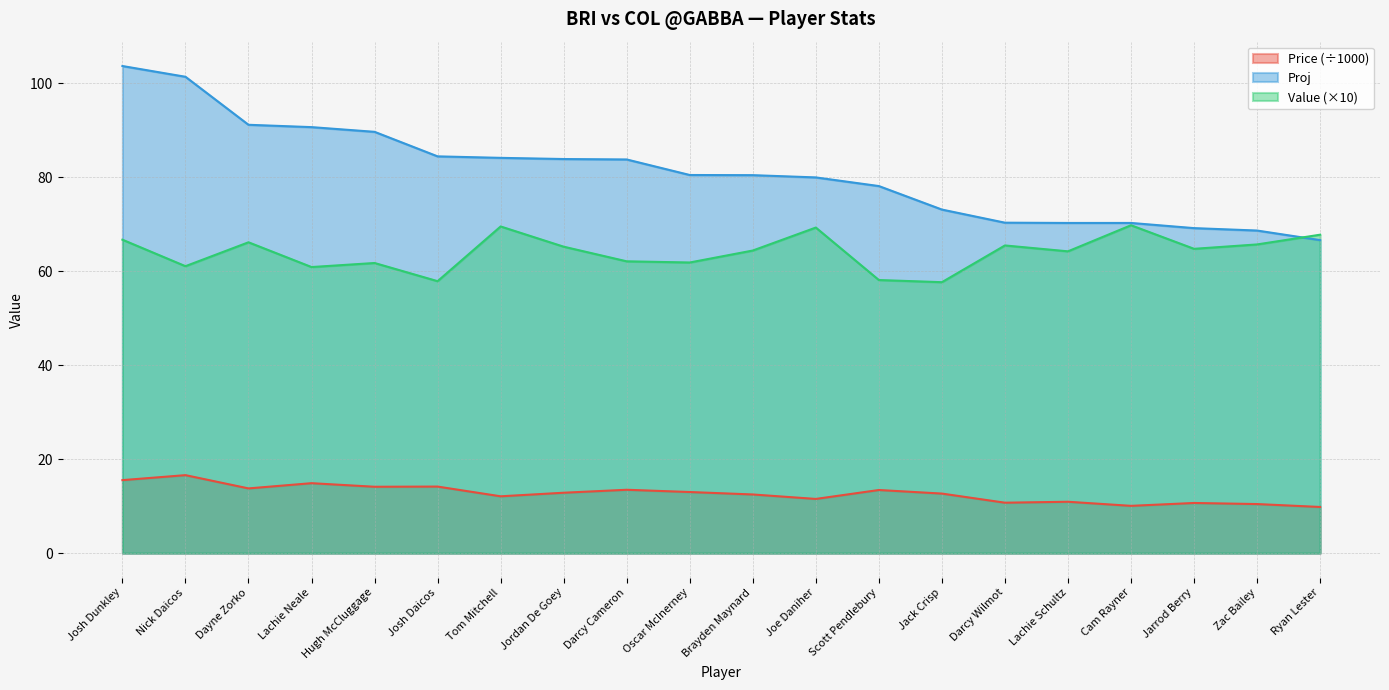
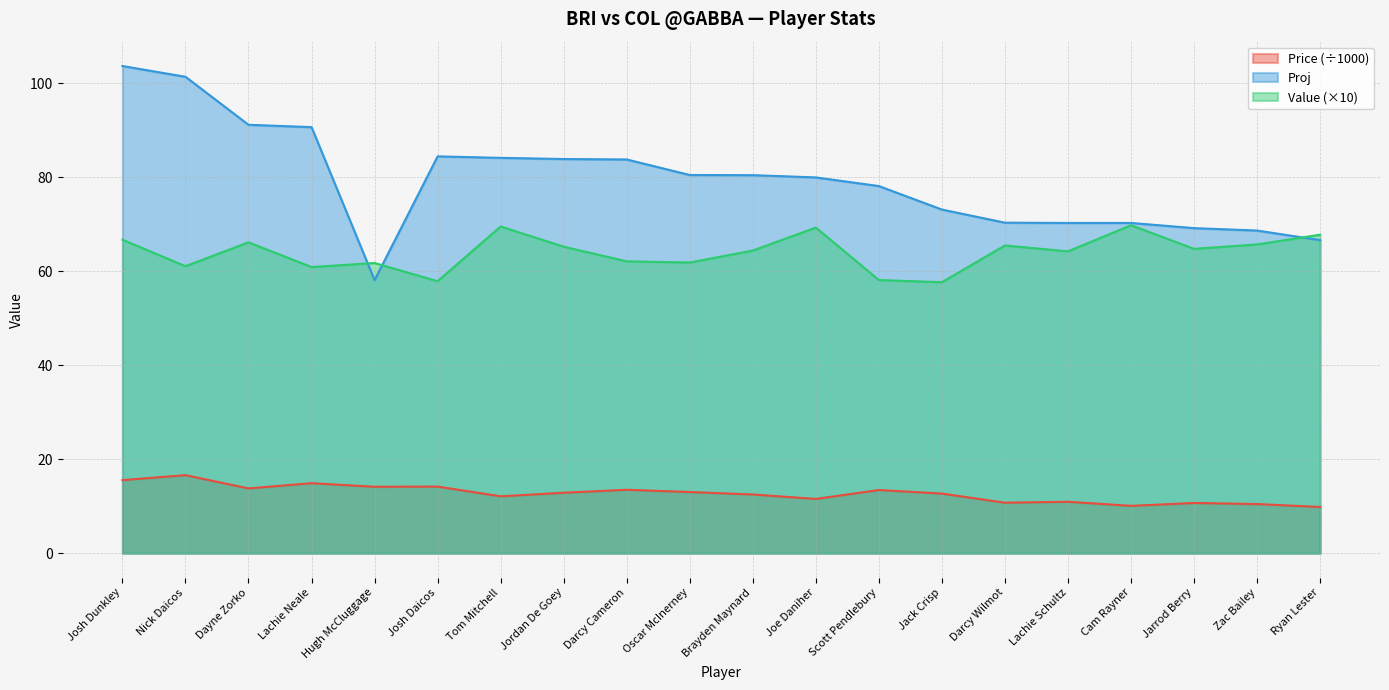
  {
    "Price (÷1000)": {
      "Josh Dunkley": 16,
      "Nick Daicos": 17,
      "Dayne Zorko": 14,
      "Lachie Neale": 15,
      "Hugh McCluggage": 14,
      "Josh Daicos": 14,
      "Tom Mitchell": 12,
      "Jordan De Goey": 13,
      "Darcy Cameron": 13,
      "Oscar McInerney": 13,
      "Brayden Maynard": 12,
      "Joe Daniher": 12,
      "Scott Pendlebury": 13,
      "Jack Crisp": 13,
      "Darcy Wilmot": 11,
      "Lachie Schultz": 11,
      "Cam Rayner": 10,
      "Jarrod Berry": 11,
      "Zac Bailey": 10,
      "Ryan Lester": 10
    },
    "Proj": {
      "Josh Dunkley": 104,
      "Nick Daicos": 101,
      "Dayne Zorko": 91,
      "Lachie Neale": 91,
-     "Hugh McCluggage": 90,
+     "Hugh McCluggage": 58,
      "Josh Daicos": 84,
      "Tom Mitchell": 84,
      "Jordan De Goey": 84,
      "Darcy Cameron": 84,
      "Oscar McInerney": 80,
      "Brayden Maynard": 80,
      "Joe Daniher": 80,
      "Scott Pendlebury": 78,
      "Jack Crisp": 73,
      "Darcy Wilmot": 70,
      "Lachie Schultz": 70,
      "Jarrod Berry": 69,
      "Zac Bailey": 69,
      "Ryan Lester": 67
    },
    "Value (×10)": {
      "Josh Dunkley": 67,
      "Nick Daicos": 61,
      "Dayne Zorko": 66,
      "Lachie Neale": 61,
      "Hugh McCluggage": 62,
      "Josh Daicos": 58,
      "Tom Mitchell": 70,
      "Jordan De Goey": 65,
      "Darcy Cameron": 62,
      "Oscar McInerney": 62,
      "Brayden Maynard": 64,
      "Joe Daniher": 69,
      "Scott Pendlebury": 58,
      "Jack Crisp": 58,
      "Darcy Wilmot": 65,
      "Lachie Schultz": 64,
      "Jarrod Berry": 65,
      "Zac Bailey": 66,
      "Ryan Lester": 68
    }
  }
